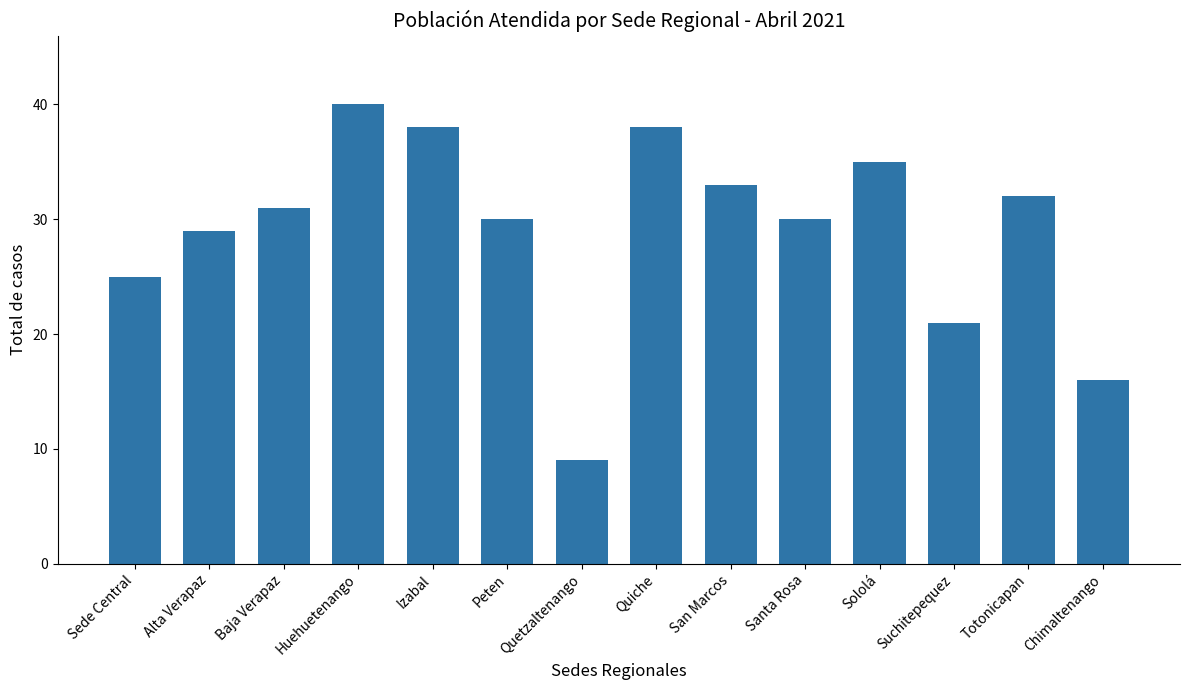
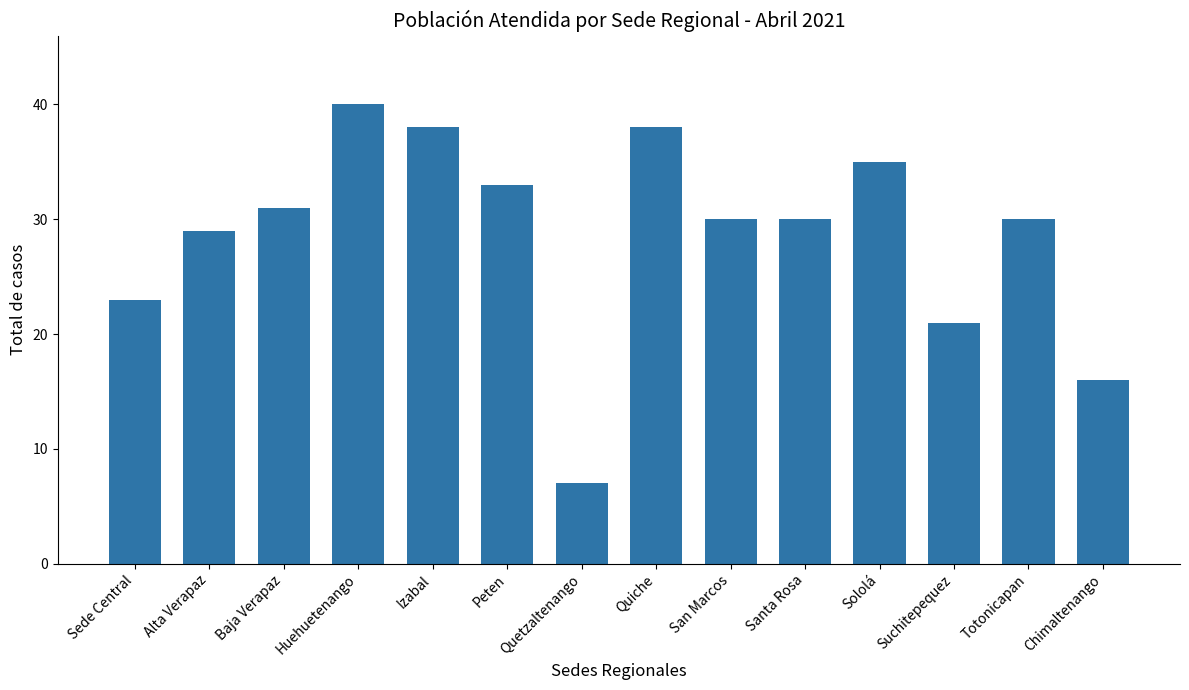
  {
-   "Sede Central": 25,
+   "Sede Central": 23,
    "Alta Verapaz": 29,
    "Baja Verapaz": 31,
    "Huehuetenango": 40,
    "Izabal": 38,
-   "Peten": 30,
-   "Quetzaltenango": 9,
+   "Peten": 33,
+   "Quetzaltenango": 7,
    "Quiche": 38,
-   "San Marcos": 33,
+   "San Marcos": 30,
    "Santa Rosa": 30,
    "Sololá": 35,
    "Suchitepequez": 21,
-   "Totonicapan": 32,
+   "Totonicapan": 30,
    "Chimaltenango": 16
  }
